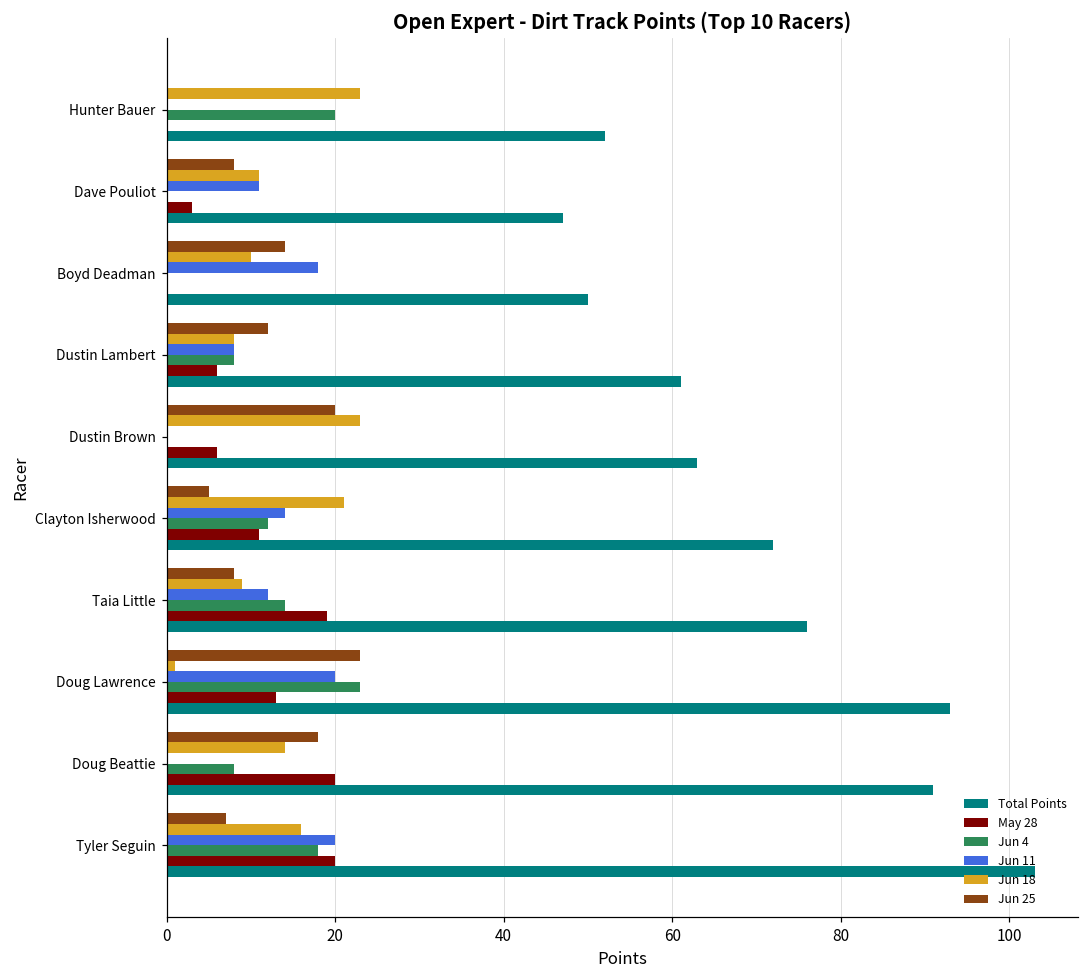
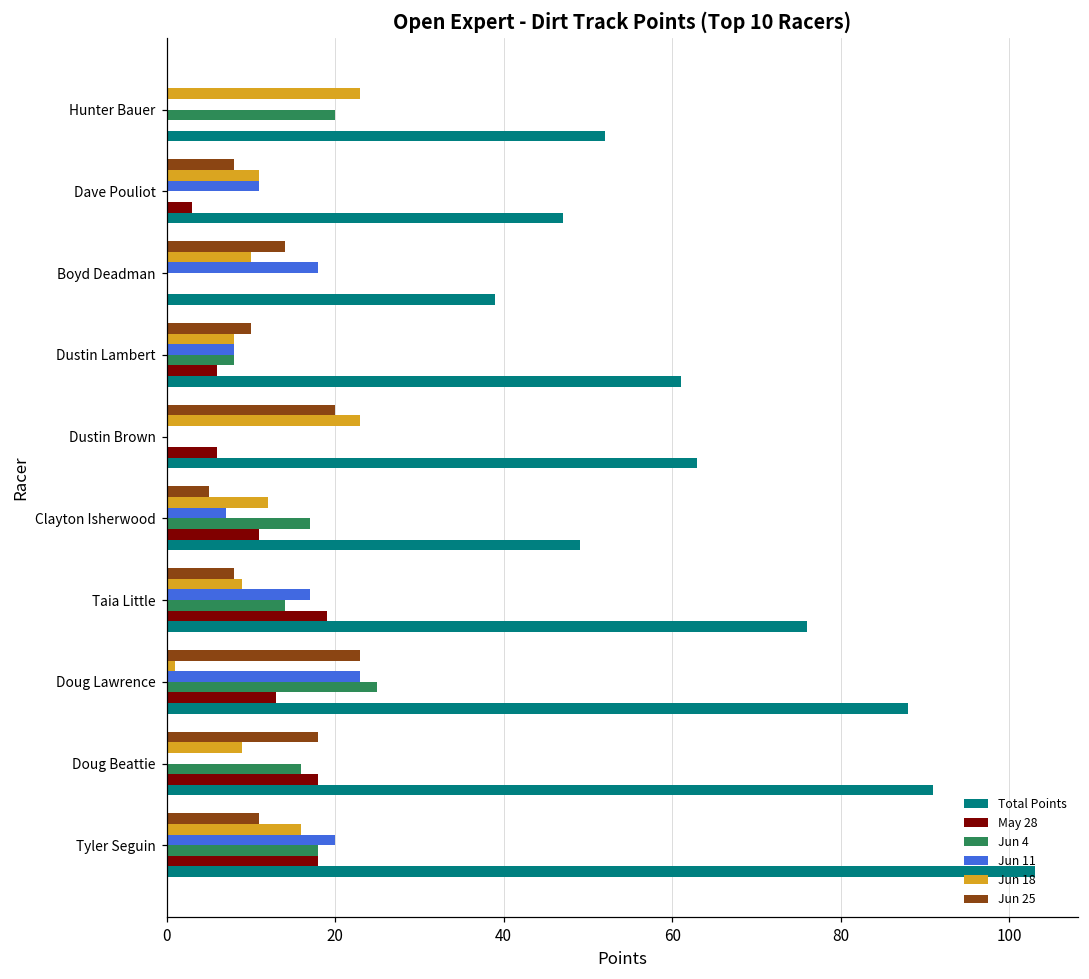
  {
    "Total Points": {
      "Hunter Bauer": 52,
      "Dave Pouliot": 47,
-     "Boyd Deadman": 50,
+     "Boyd Deadman": 39,
      "Dustin Lambert": 61,
      "Dustin Brown": 63,
-     "Clayton Isherwood": 72,
+     "Clayton Isherwood": 49,
      "Taia Little": 76,
-     "Doug Lawrence": 93,
+     "Doug Lawrence": 88,
      "Doug Beattie": 91,
      "Tyler Seguin": 103
    },
    "May 28": {
      "Hunter Bauer": 0,
      "Dave Pouliot": 3,
      "Boyd Deadman": 0,
      "Dustin Lambert": 6,
      "Dustin Brown": 6,
      "Clayton Isherwood": 11,
      "Taia Little": 19,
      "Doug Lawrence": 13,
-     "Doug Beattie": 20,
-     "Tyler Seguin": 20
+     "Doug Beattie": 18,
+     "Tyler Seguin": 18
    },
    "Jun 4": {
      "Hunter Bauer": 20,
      "Dave Pouliot": 0,
      "Boyd Deadman": 0,
      "Dustin Lambert": 8,
      "Dustin Brown": 0,
-     "Clayton Isherwood": 12,
+     "Clayton Isherwood": 17,
      "Taia Little": 14,
-     "Doug Lawrence": 23,
-     "Doug Beattie": 8,
+     "Doug Lawrence": 25,
+     "Doug Beattie": 16,
      "Tyler Seguin": 18
    },
    "Jun 11": {
      "Hunter Bauer": 0,
      "Dave Pouliot": 11,
      "Boyd Deadman": 18,
      "Dustin Lambert": 8,
      "Dustin Brown": 0,
-     "Clayton Isherwood": 14,
-     "Taia Little": 12,
-     "Doug Lawrence": 20,
+     "Clayton Isherwood": 7,
+     "Taia Little": 17,
+     "Doug Lawrence": 23,
      "Doug Beattie": 0,
      "Tyler Seguin": 20
    },
    "Jun 18": {
      "Hunter Bauer": 23,
      "Dave Pouliot": 11,
      "Boyd Deadman": 10,
      "Dustin Lambert": 8,
      "Dustin Brown": 23,
-     "Clayton Isherwood": 21,
+     "Clayton Isherwood": 12,
      "Taia Little": 9,
      "Doug Lawrence": 1,
-     "Doug Beattie": 14,
+     "Doug Beattie": 9,
      "Tyler Seguin": 16
    },
    "Jun 25": {
      "Hunter Bauer": 0,
      "Dave Pouliot": 8,
      "Boyd Deadman": 14,
-     "Dustin Lambert": 12,
+     "Dustin Lambert": 10,
      "Dustin Brown": 20,
      "Clayton Isherwood": 5,
      "Taia Little": 8,
      "Doug Lawrence": 23,
      "Doug Beattie": 18,
-     "Tyler Seguin": 7
+     "Tyler Seguin": 11
    }
  }
